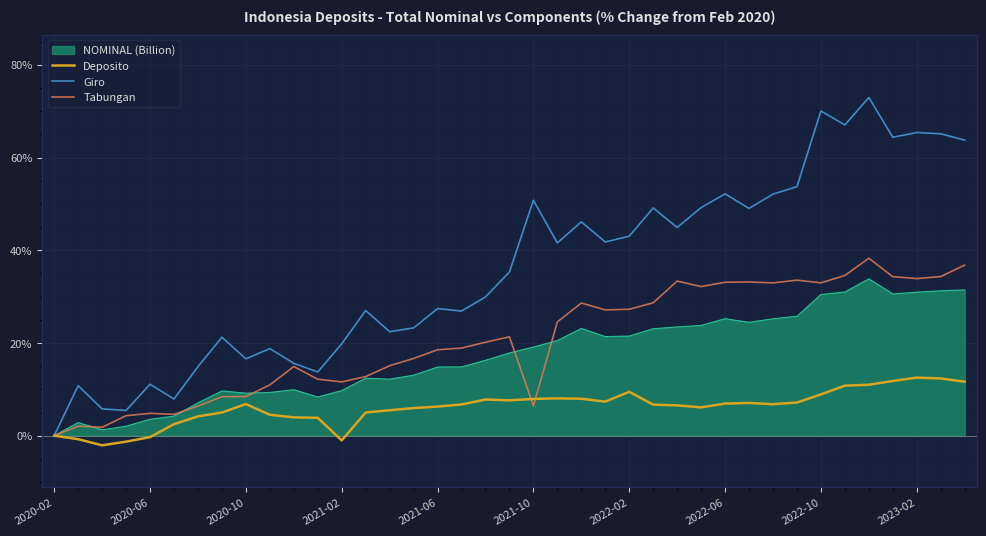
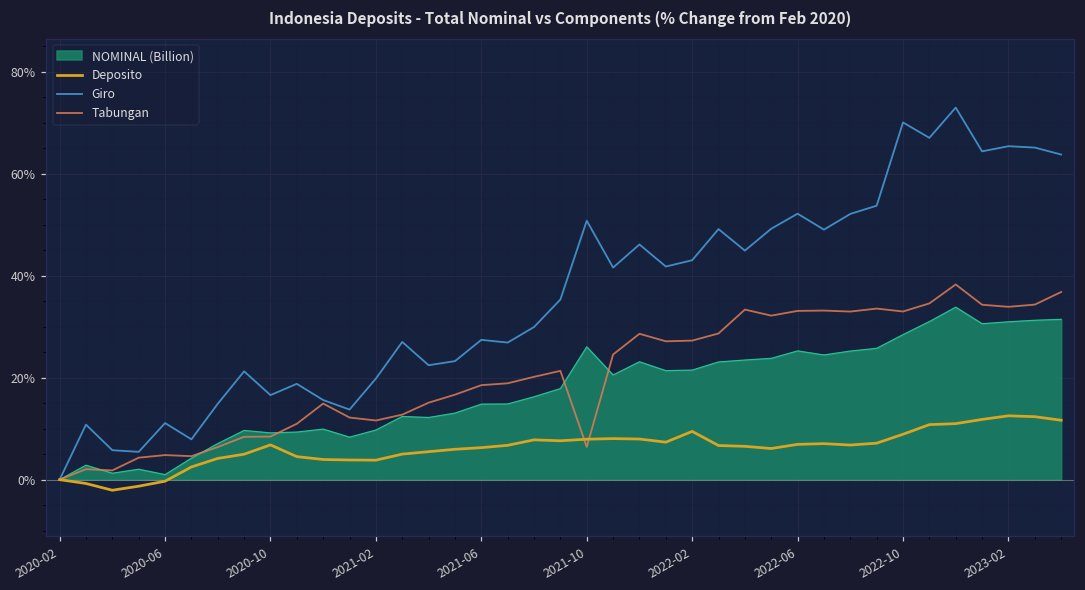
  {
    "NOMINAL (Billion)": {
-     "2020-06": "4%",
+     "2020-06": "1%",
      "2020-10": "9%",
      "2021-02": "10%",
      "2021-06": "15%",
-     "2021-10": "19%",
+     "2021-10": "26%",
      "2022-02": "21%",
      "2022-06": "25%",
-     "2022-10": "30%",
+     "2022-10": "28%",
      "2023-02": "31%"
    },
    "Deposito": {
      "2020-06": "0%",
      "2020-10": "7%",
-     "2021-02": "-1%",
+     "2021-02": "4%",
      "2021-06": "6%",
      "2021-10": "8%",
      "2022-02": "9%",
      "2022-06": "7%",
      "2022-10": "9%",
      "2023-02": "13%"
    },
    "Giro": {
      "2020-06": "11%",
      "2020-10": "17%",
      "2021-02": "20%",
      "2021-06": "27%",
      "2021-10": "51%",
      "2022-02": "43%",
      "2022-06": "52%",
      "2022-10": "70%",
      "2023-02": "65%"
    },
    "Tabungan": {
      "2020-06": "5%",
      "2020-10": "8%",
      "2021-02": "12%",
      "2021-06": "19%",
      "2021-10": "6%",
      "2022-02": "27%",
      "2022-06": "33%",
      "2022-10": "33%",
      "2023-02": "34%"
    }
  }
